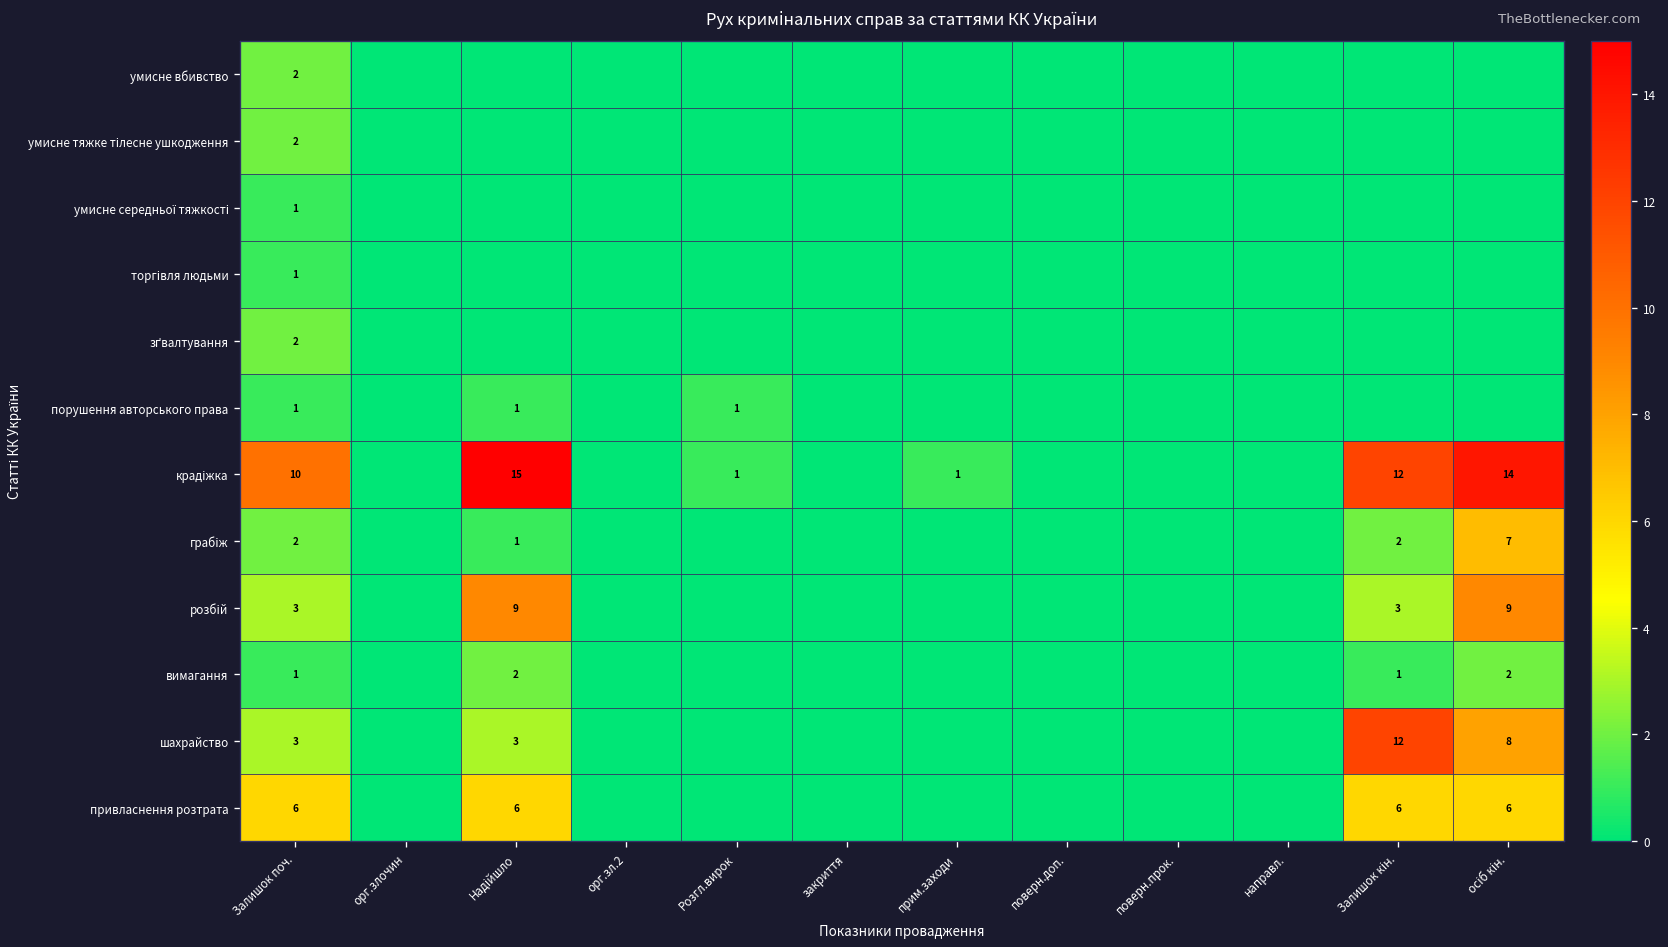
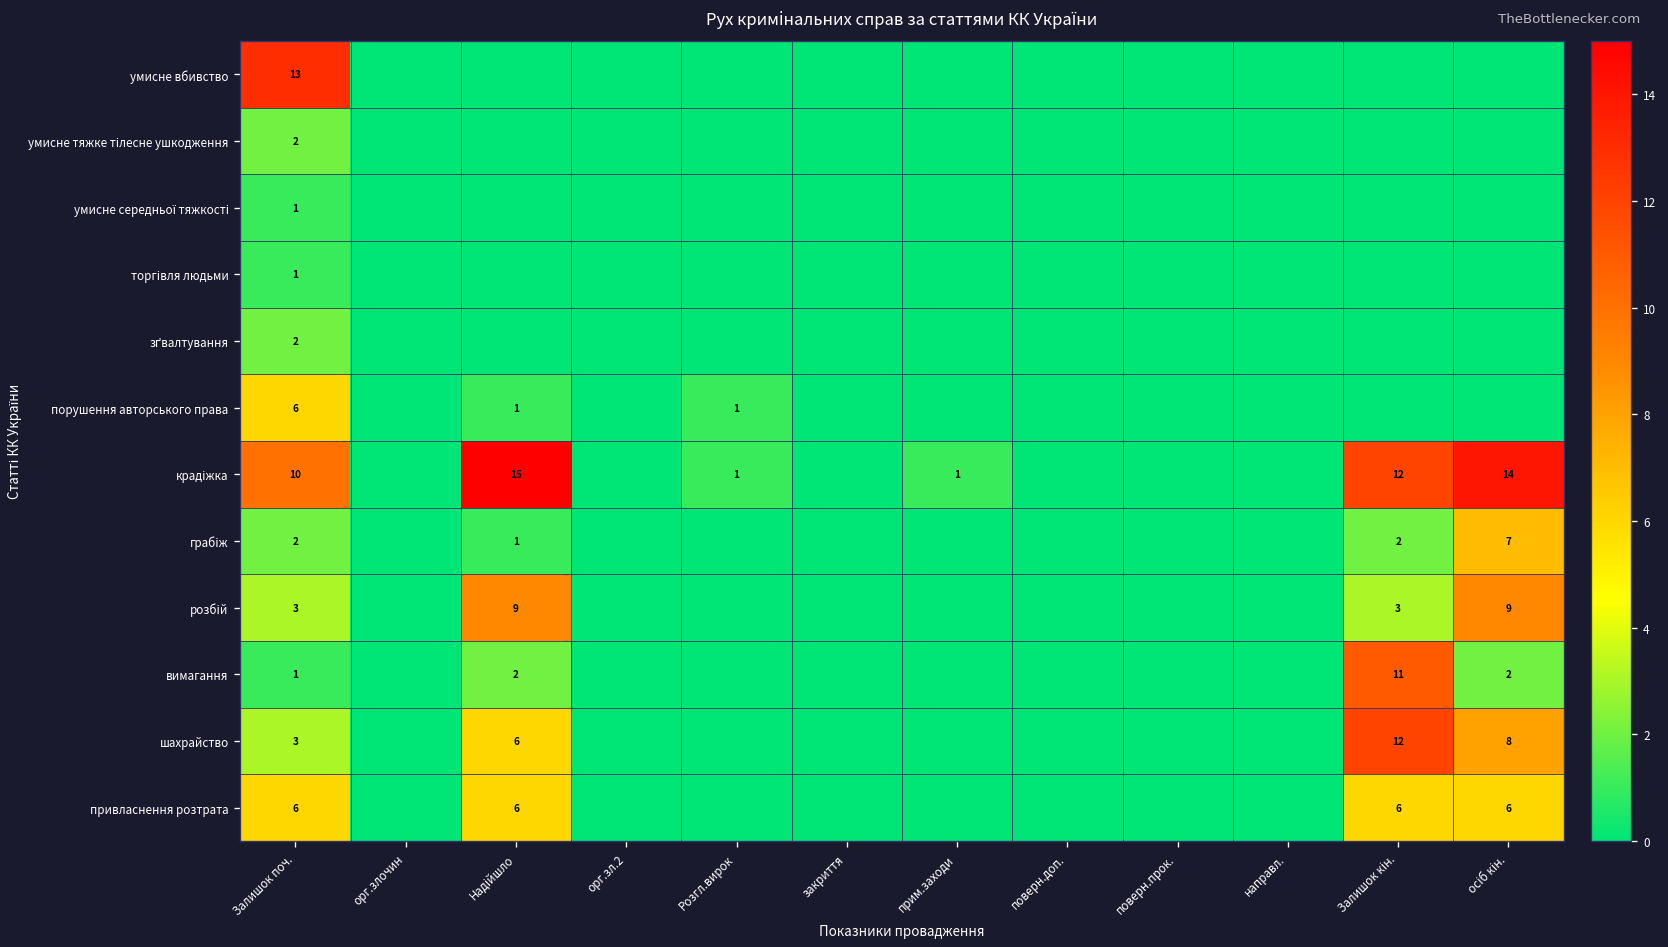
  {
    "умисне вбивство": {
-     "Залишок поч.": 2
+     "Залишок поч.": 13
    },
    "умисне тяжке тілесне ушкодження": {
      "Залишок поч.": 2
    },
    "умисне середньої тяжкості": {
      "Залишок поч.": 1
    },
    "торгівля людьми": {
      "Залишок поч.": 1
    },
    "зґвалтування": {
      "Залишок поч.": 2
    },
    "порушення авторського права": {
-     "Залишок поч.": 1,
+     "Залишок поч.": 6,
      "Надійшло": 1,
      "Розгл.вирок": 1
    },
    "крадіжка": {
      "Залишок поч.": 10,
      "Надійшло": 15,
      "Розгл.вирок": 1,
      "прим.заходи": 1,
      "Залишок кін.": 12,
      "осіб кін.": 14
    },
    "грабіж": {
      "Залишок поч.": 2,
      "Надійшло": 1,
      "Залишок кін.": 2,
      "осіб кін.": 7
    },
    "розбій": {
      "Залишок поч.": 3,
      "Надійшло": 9,
      "Залишок кін.": 3,
      "осіб кін.": 9
    },
    "вимагання": {
      "Залишок поч.": 1,
      "Надійшло": 2,
-     "Залишок кін.": 1,
+     "Залишок кін.": 11,
      "осіб кін.": 2
    },
    "шахрайство": {
      "Залишок поч.": 3,
-     "Надійшло": 3,
+     "Надійшло": 6,
      "Залишок кін.": 12,
      "осіб кін.": 8
    },
    "привласнення розтрата": {
      "Залишок поч.": 6,
      "Надійшло": 6,
      "Залишок кін.": 6,
      "осіб кін.": 6
    }
  }
